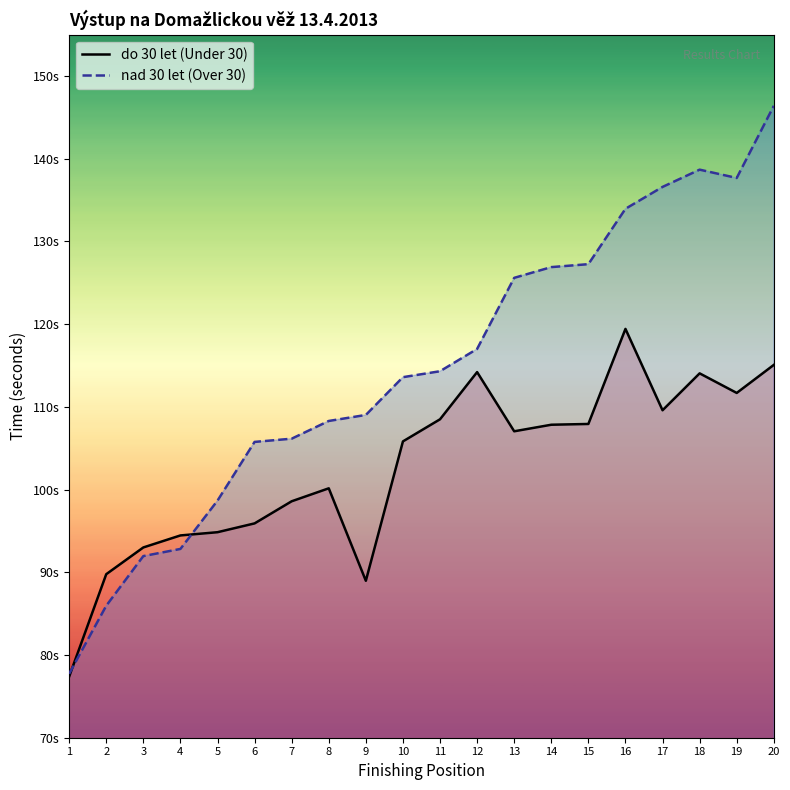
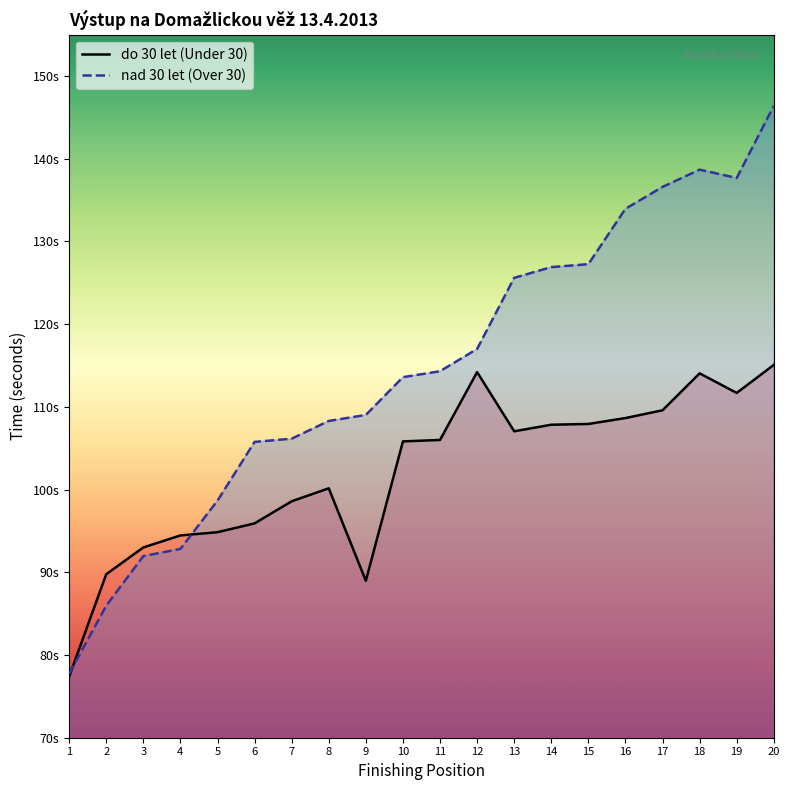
  {
    "do 30 let (Under 30)": {
      "1": "77s",
      "2": "90s",
      "3": "93s",
      "4": "94s",
      "5": "95s",
      "6": "96s",
      "7": "99s",
      "8": "100s",
      "9": "89s",
      "10": "106s",
-     "11": "108s",
+     "11": "106s",
      "12": "114s",
      "13": "107s",
      "14": "108s",
      "15": "108s",
-     "16": "119s",
+     "16": "109s",
      "17": "110s",
      "18": "114s",
      "19": "112s",
      "20": "115s"
    },
    "nad 30 let (Over 30)": {
      "1": "78s",
      "2": "86s",
      "3": "92s",
      "4": "93s",
      "5": "99s",
      "6": "106s",
      "7": "106s",
      "8": "108s",
      "9": "109s",
      "10": "114s",
      "11": "114s",
      "12": "117s",
      "13": "126s",
      "14": "127s",
      "15": "127s",
      "16": "134s",
      "17": "137s",
      "18": "139s",
      "19": "138s",
      "20": "146s"
    }
  }
